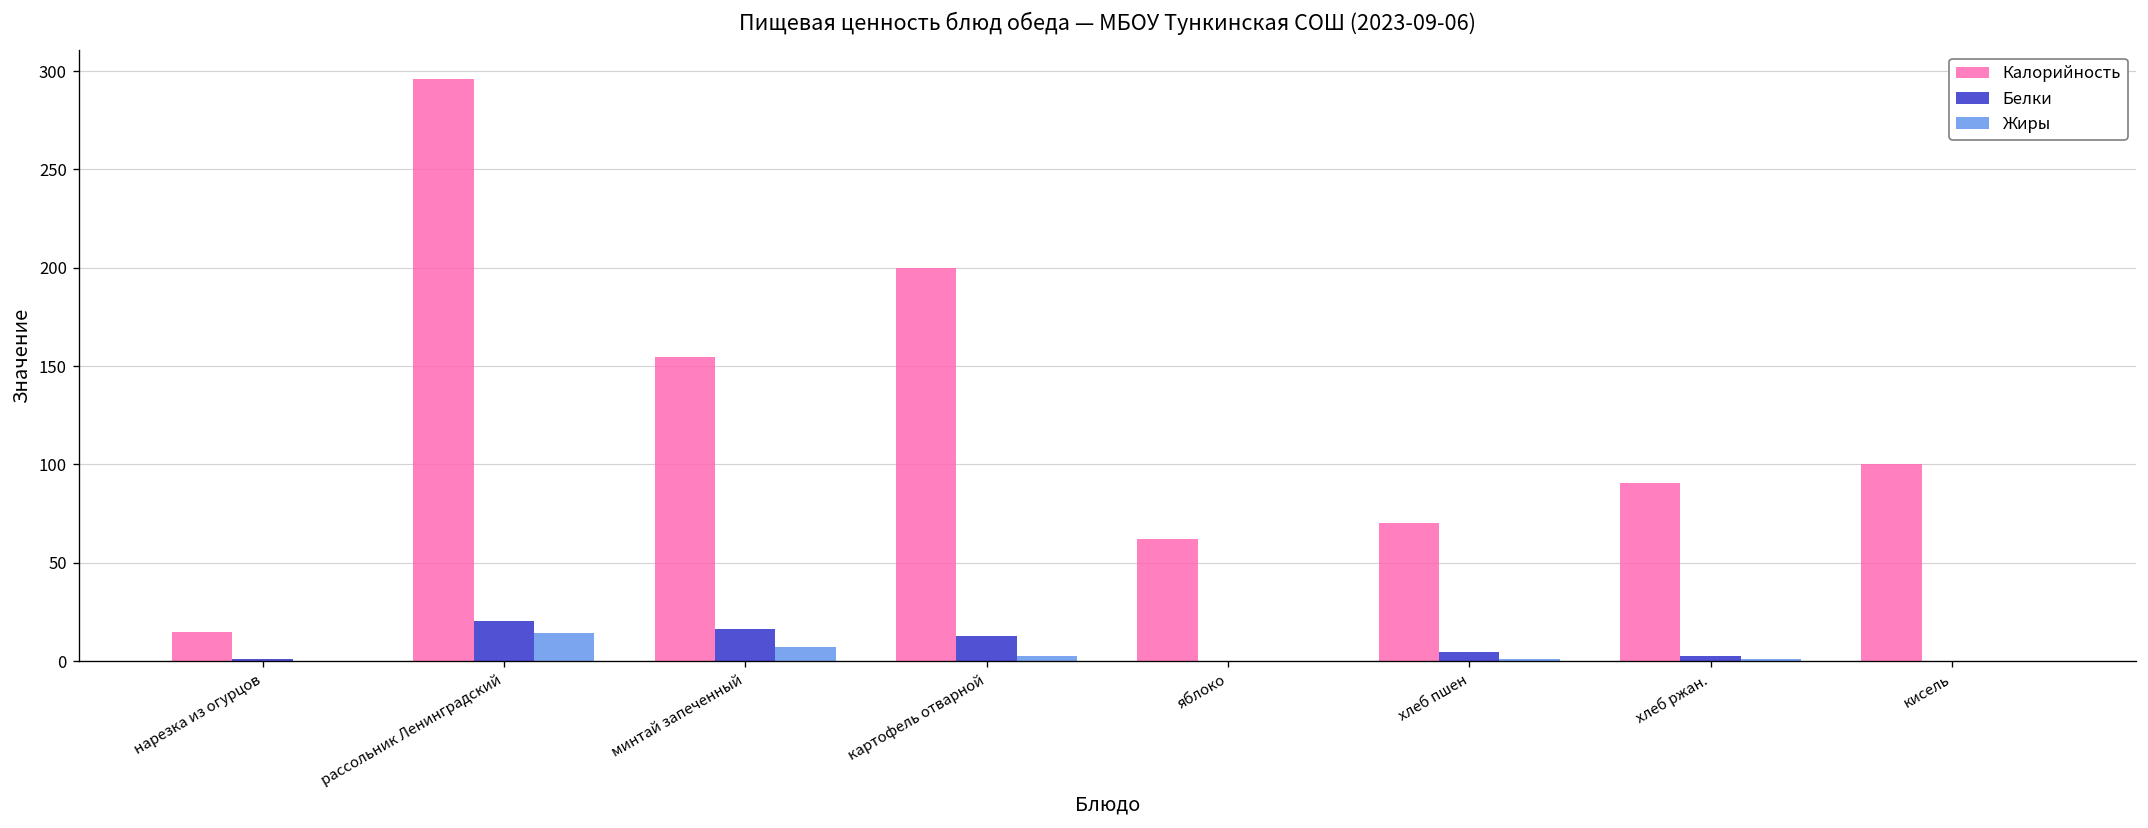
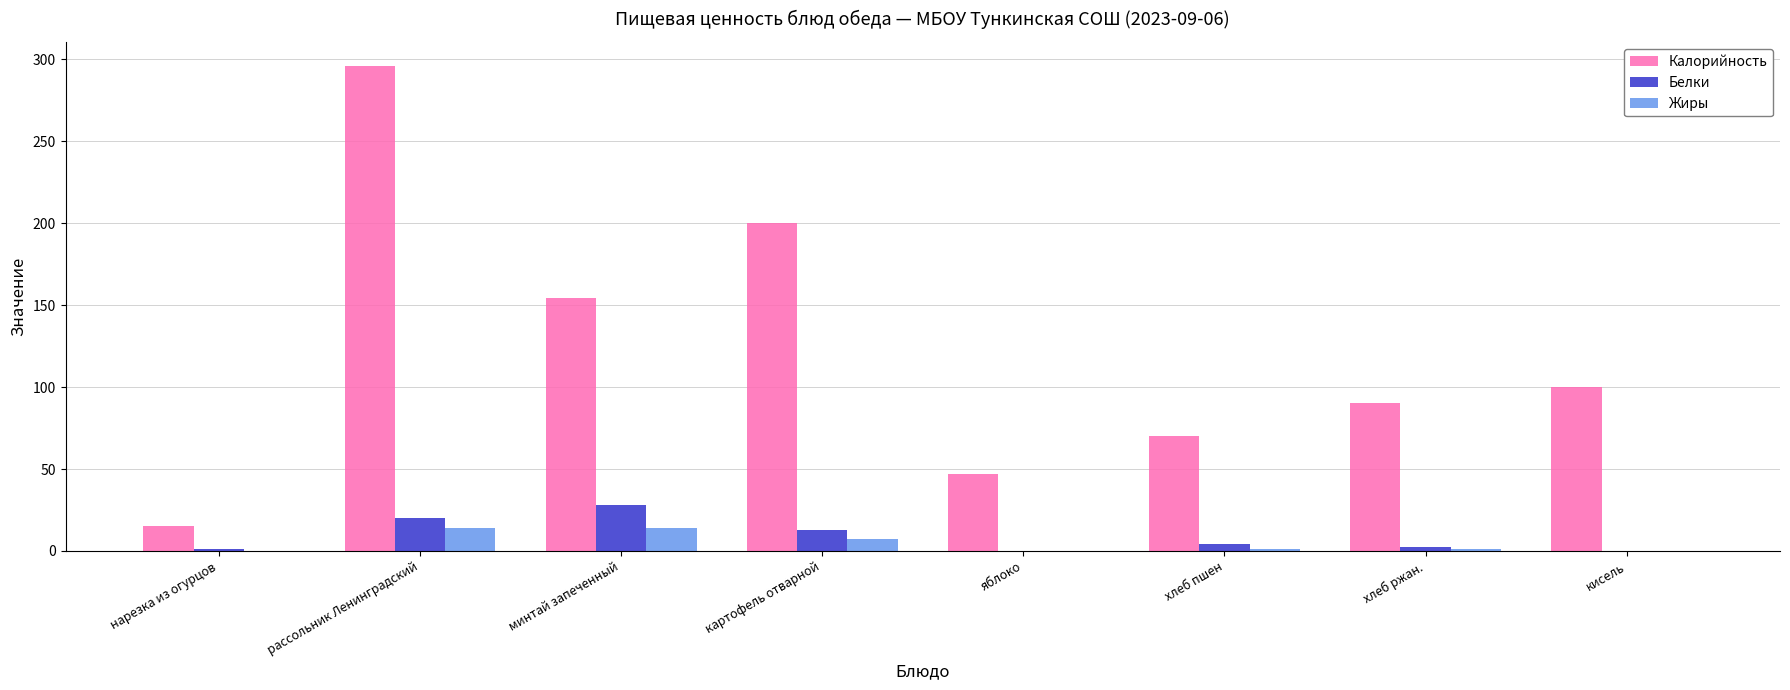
  {
    "Калорийность": {
      "нарезка из огурцов": 15,
      "рассольник Ленинградский": 296,
      "минтай запеченный": 155,
      "картофель отварной": 200,
-     "яблоко": 62,
+     "яблоко": 47,
      "хлеб пшен": 70,
      "хлеб ржан.": 90,
      "кисель": 100
    },
    "Белки": {
      "рассольник Ленинградский": 20,
-     "минтай запеченный": 16,
+     "минтай запеченный": 28,
      "картофель отварной": 13,
      "яблоко": 0,
      "хлеб пшен": 5,
      "хлеб ржан.": 3
    },
    "Жиры": {
      "нарезка из огурцов": 0,
      "рассольник Ленинградский": 14,
-     "минтай запеченный": 7,
-     "картофель отварной": 2,
+     "минтай запеченный": 14,
+     "картофель отварной": 7,
      "яблоко": 0,
      "кисель": 0
    }
  }
